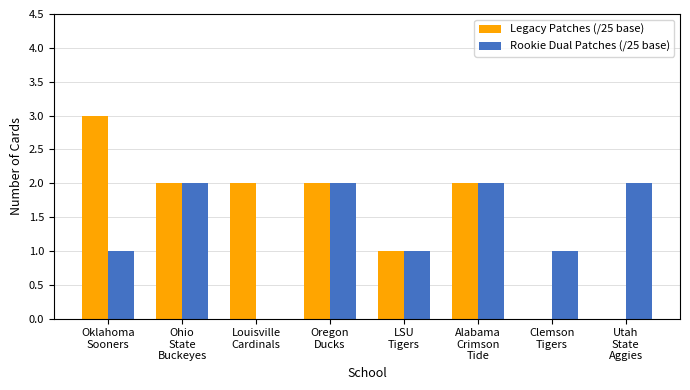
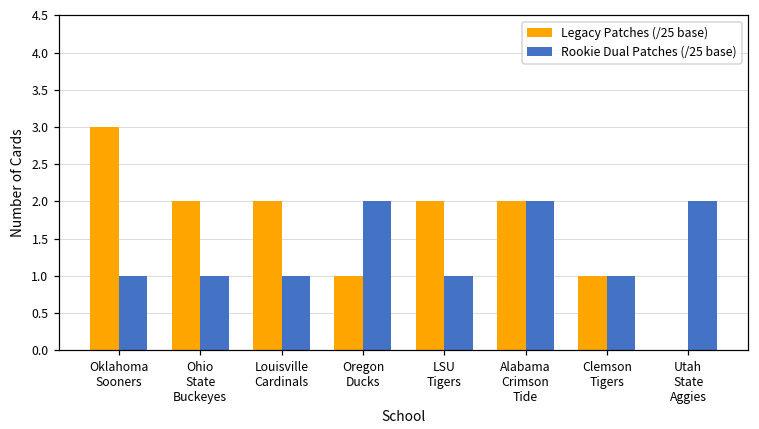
  {
    "Legacy Patches (/25 base)": {
      "Oklahoma Sooners": 3,
      "Ohio State Buckeyes": 2,
      "Louisville Cardinals": 2,
-     "Oregon Ducks": 2,
-     "LSU Tigers": 1,
+     "Oregon Ducks": 1,
+     "LSU Tigers": 2,
      "Alabama Crimson Tide": 2,
-     "Clemson Tigers": 0,
+     "Clemson Tigers": 1,
      "Utah State Aggies": 0
    },
    "Rookie Dual Patches (/25 base)": {
      "Oklahoma Sooners": 1,
-     "Ohio State Buckeyes": 2,
-     "Louisville Cardinals": 0,
+     "Ohio State Buckeyes": 1,
+     "Louisville Cardinals": 1,
      "Oregon Ducks": 2,
      "LSU Tigers": 1,
      "Alabama Crimson Tide": 2,
      "Clemson Tigers": 1,
      "Utah State Aggies": 2
    }
  }
